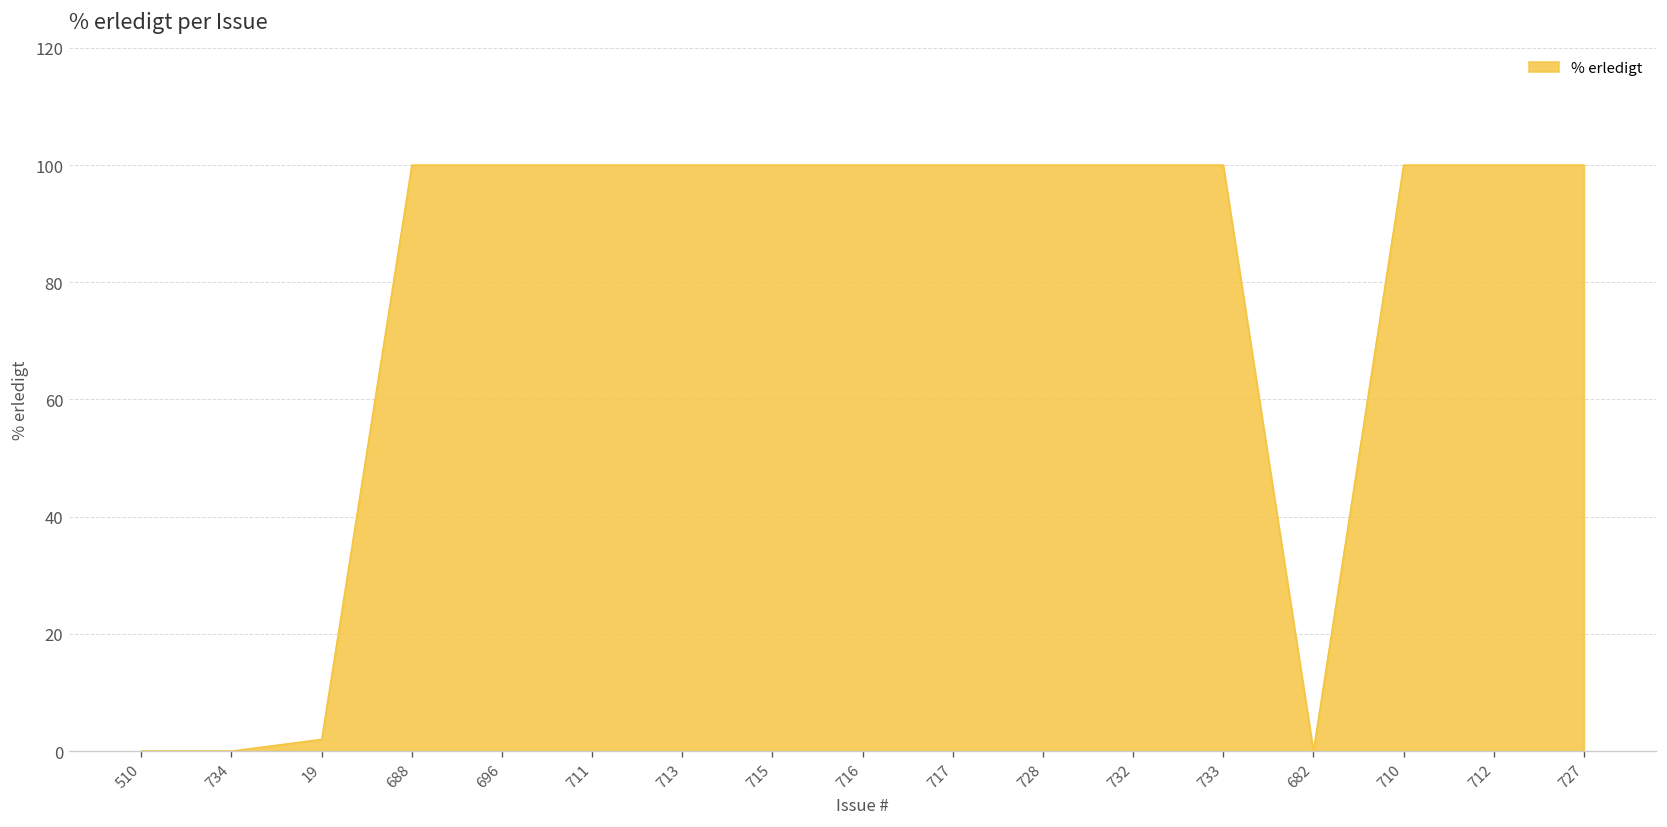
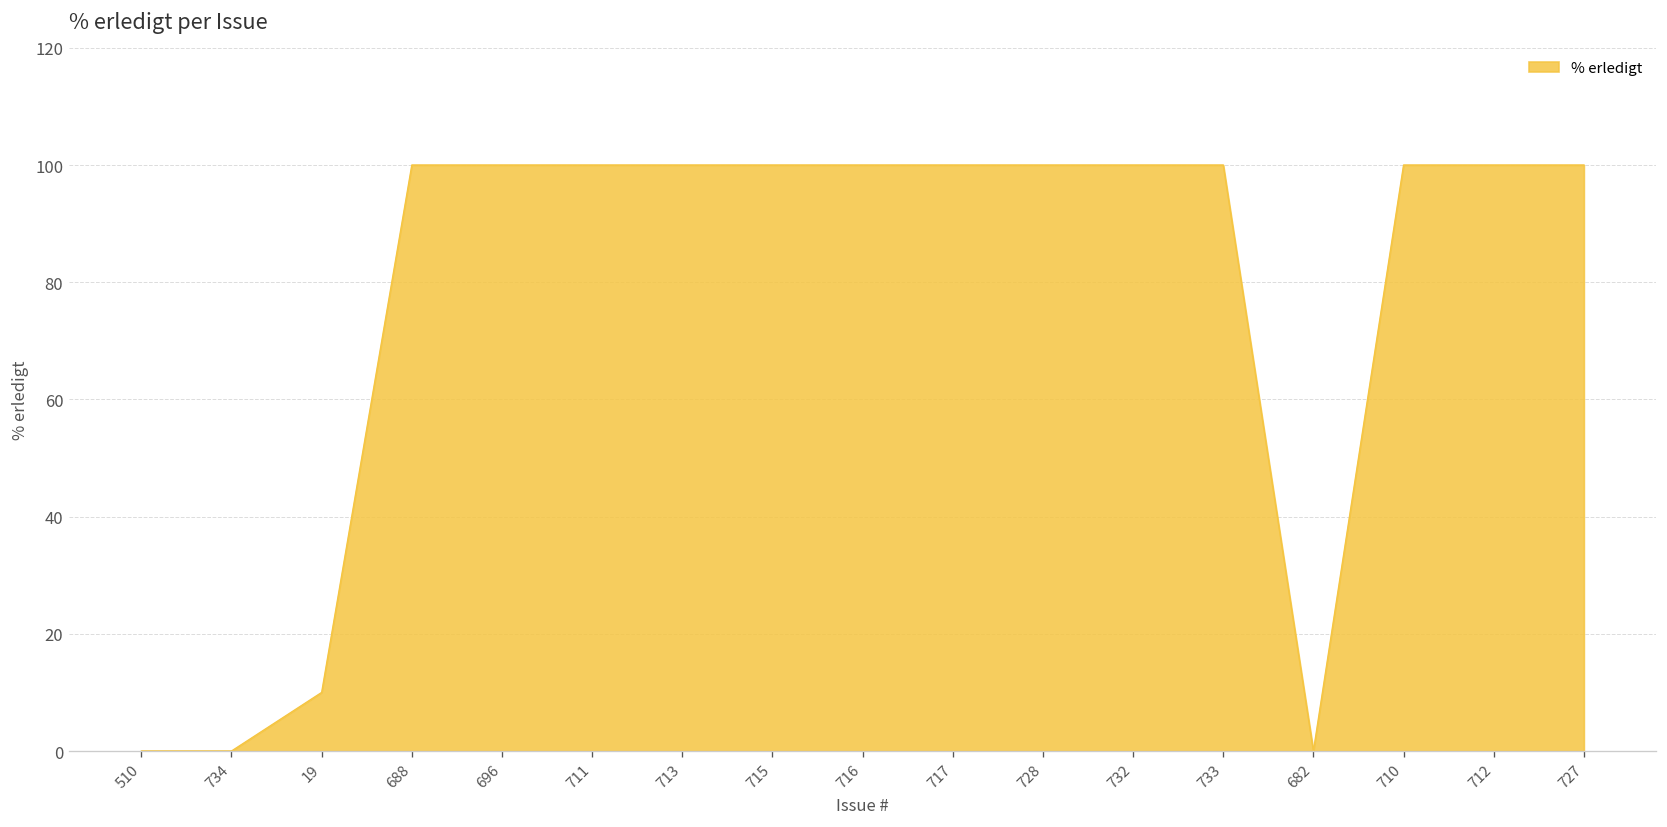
  {
    "510": 0,
    "734": 0,
-   "19": 2,
+   "19": 10,
    "688": 100,
    "696": 100,
    "711": 100,
    "713": 100,
    "715": 100,
    "716": 100,
    "717": 100,
    "728": 100,
    "732": 100,
    "733": 100,
    "682": 0,
    "710": 100,
    "712": 100,
    "727": 100
  }
